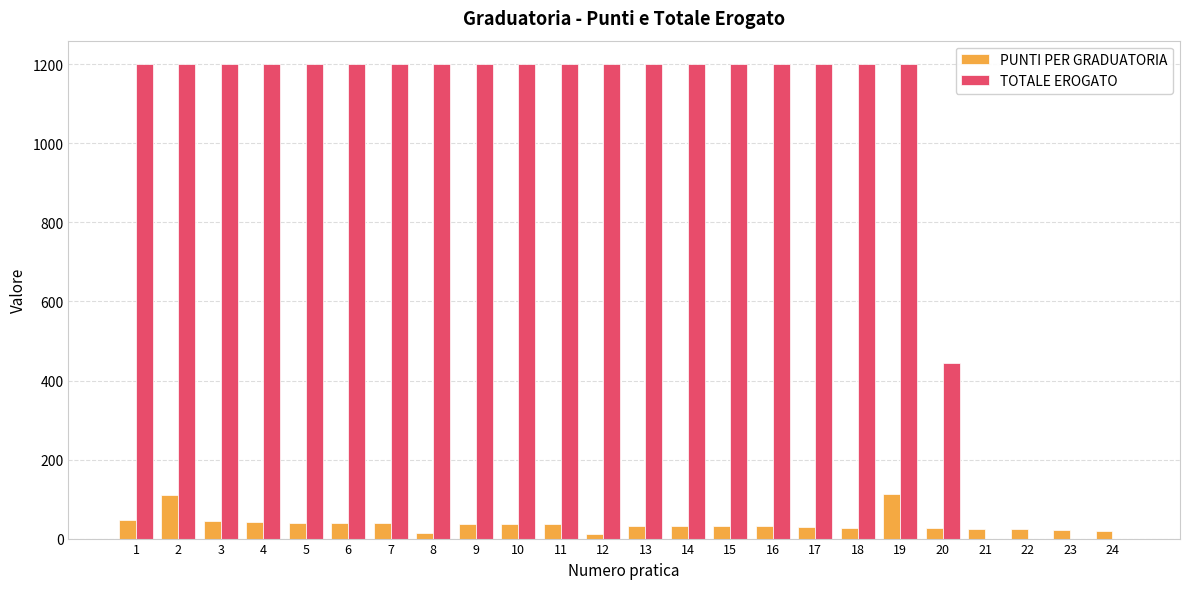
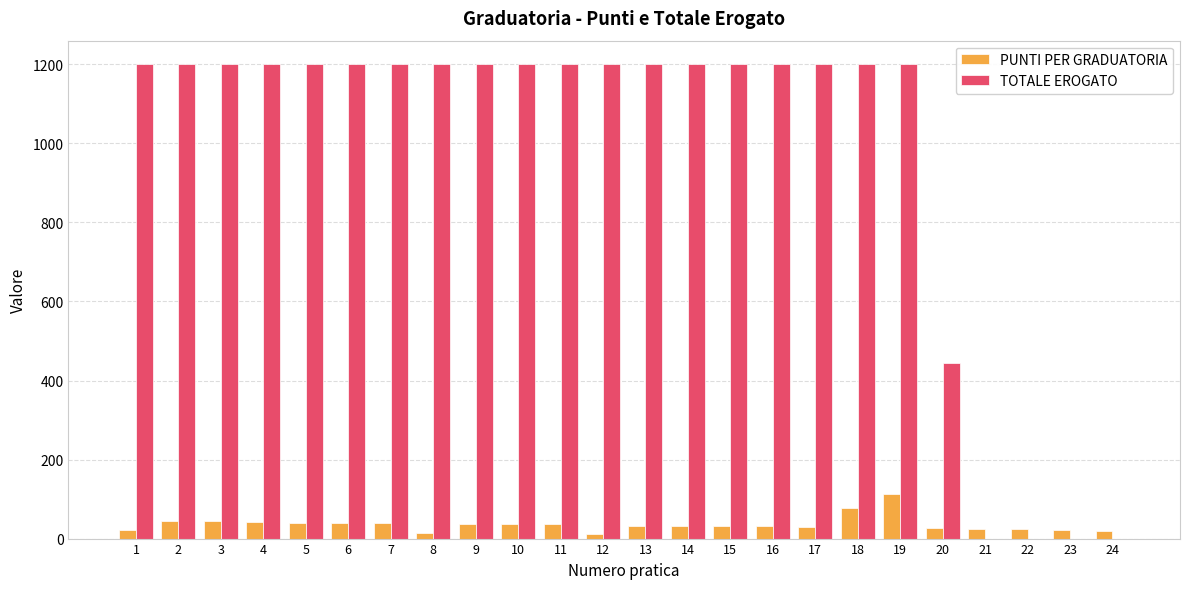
  {
    "PUNTI PER GRADUATORIA": {
-     "1": 50,
-     "2": 110,
+     "1": 20,
+     "2": 40,
      "3": 40,
      "4": 40,
      "5": 40,
      "6": 40,
      "7": 40,
      "8": 10,
      "9": 40,
      "10": 40,
      "11": 40,
      "12": 10,
      "13": 30,
      "14": 30,
      "15": 30,
      "16": 30,
      "17": 30,
-     "18": 30,
+     "18": 80,
      "19": 110,
      "20": 30,
      "21": 20,
      "22": 20,
      "23": 20,
      "24": 20
    },
    "TOTALE EROGATO": {
      "1": 1200,
      "2": 1200,
      "3": 1200,
      "4": 1200,
      "5": 1200,
      "6": 1200,
      "7": 1200,
      "8": 1200,
      "9": 1200,
      "10": 1200,
      "11": 1200,
      "12": 1200,
      "13": 1200,
      "14": 1200,
      "15": 1200,
      "16": 1200,
      "17": 1200,
      "18": 1200,
      "19": 1200,
      "20": 440,
      "21": 0,
      "22": 0,
      "23": 0,
      "24": 0
    }
  }
